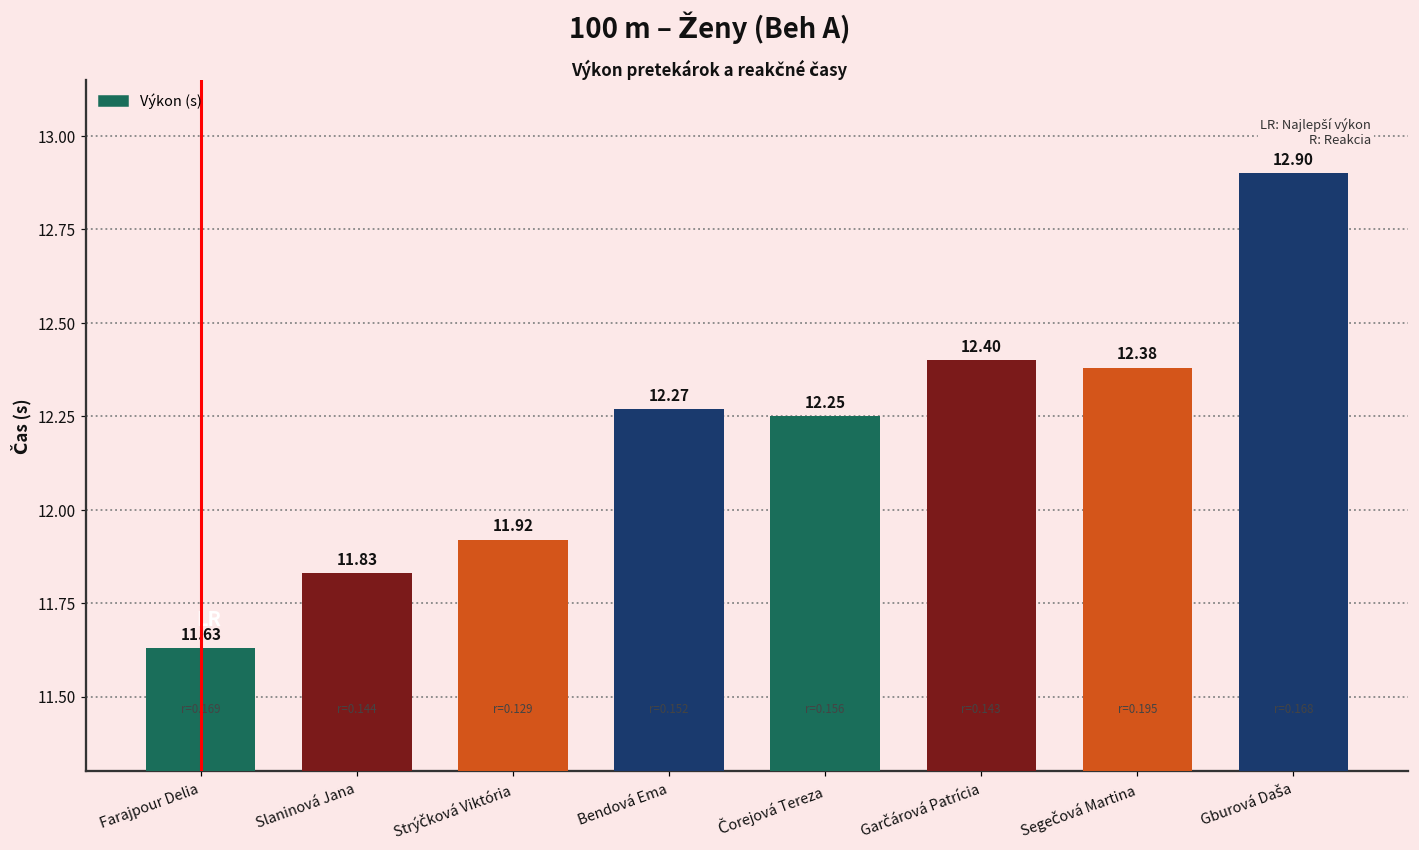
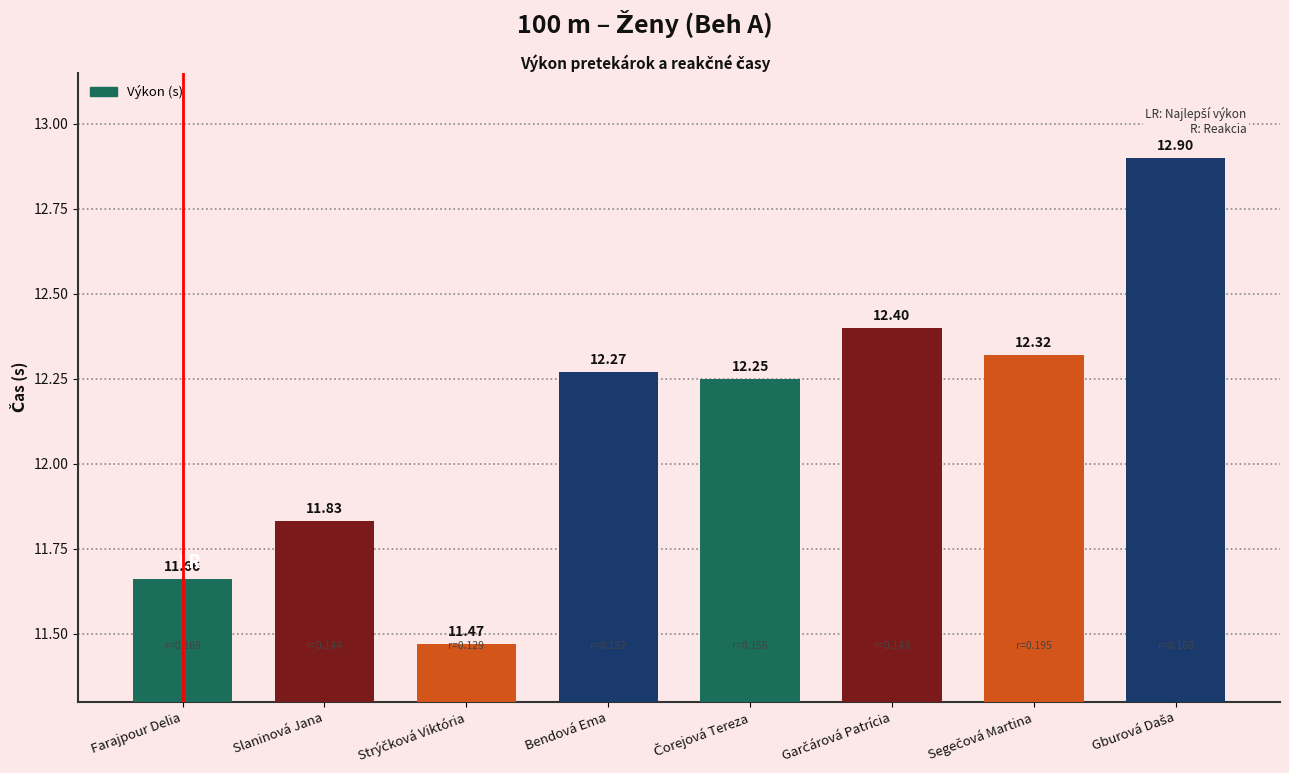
  {
-   "Farajpour Delia": 11.63,
+   "Farajpour Delia": 11.66,
    "Slaninová Jana": 11.83,
-   "Strýčková Viktória": 11.92,
+   "Strýčková Viktória": 11.47,
    "Bendová Ema": 12.27,
    "Čorejová Tereza": 12.25,
    "Garčárová Patrícia": 12.40,
-   "Segečová Martina": 12.38,
+   "Segečová Martina": 12.32,
    "Gburová Daša": 12.90
  }
